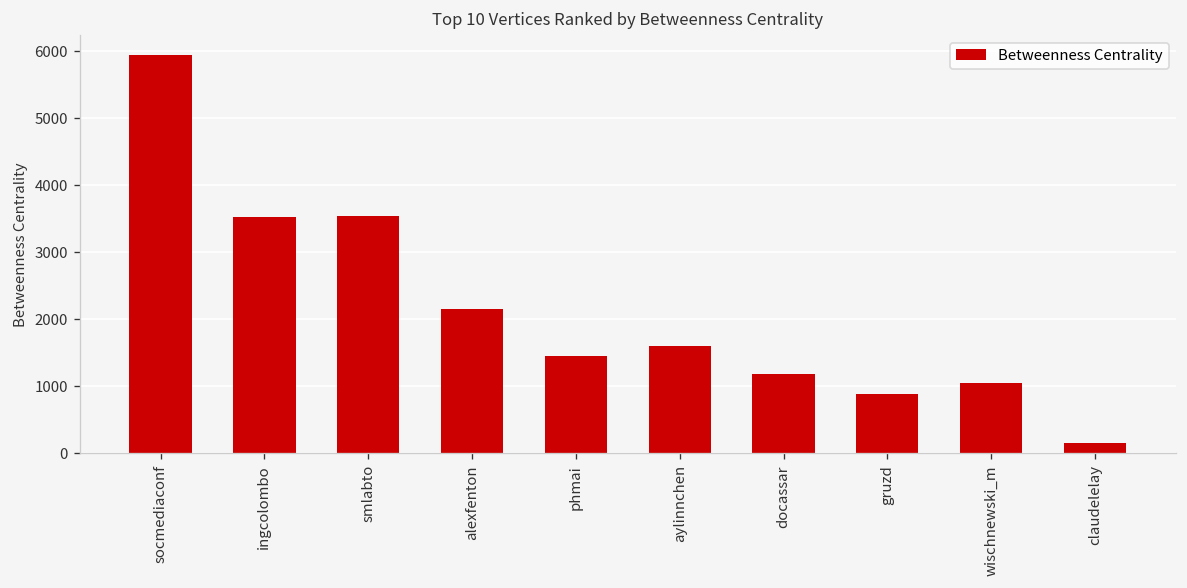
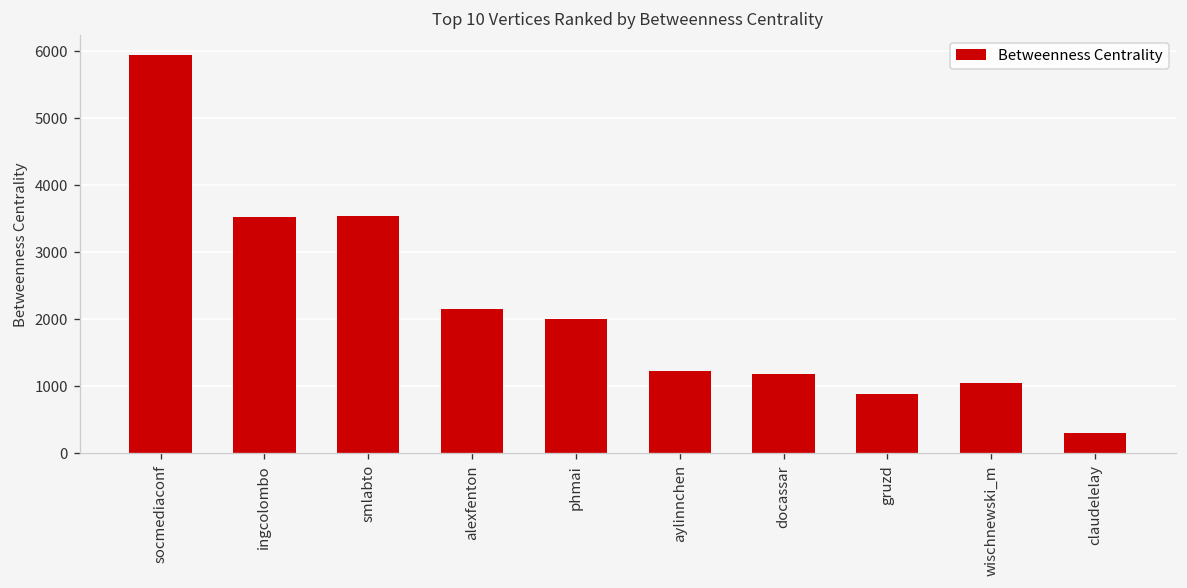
  {
    "socmediaconf": 5900,
    "ingcolombo": 3500,
    "smlabto": 3500,
    "alexfenton": 2200,
-   "phmai": 1500,
-   "aylinnchen": 1600,
+   "phmai": 2000,
+   "aylinnchen": 1200,
    "docassar": 1200,
    "gruzd": 900,
    "wischnewski_m": 1100,
-   "claudelelay": 100
+   "claudelelay": 300
  }
